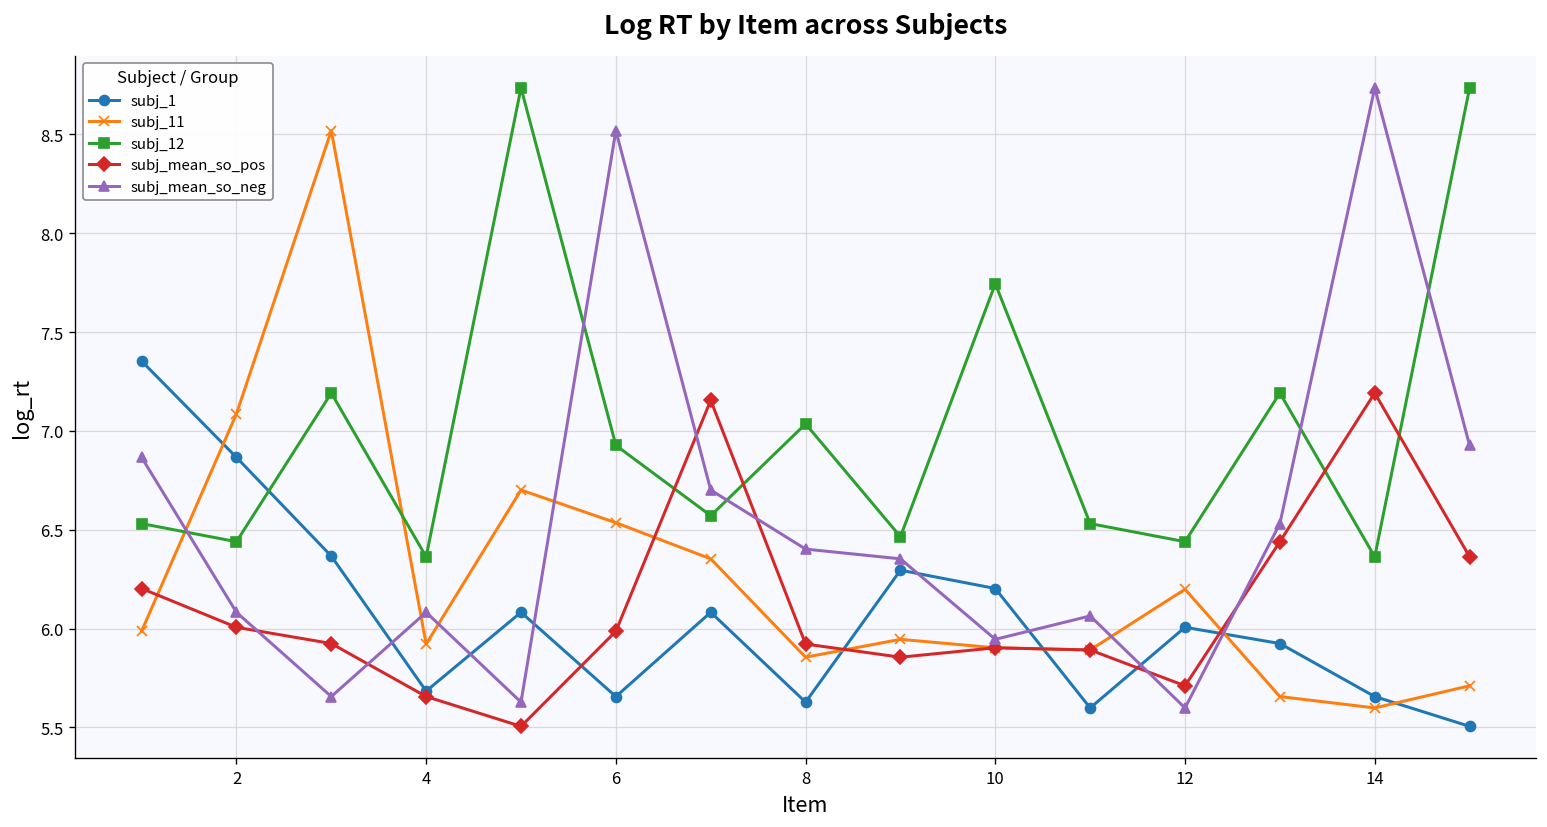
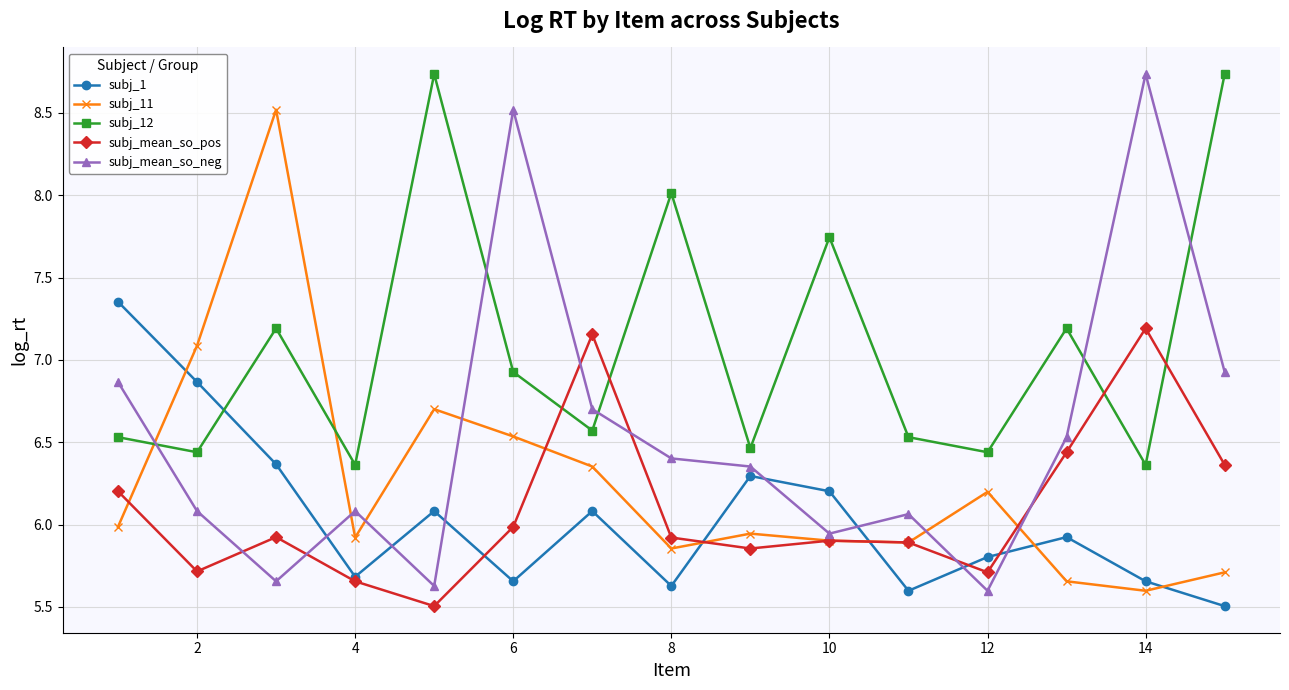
  {
    "subj_1": {
      "2": 6.87,
      "4": 5.68,
      "6": 5.66,
      "8": 5.63,
      "10": 6.20,
-     "12": 6.01,
+     "12": 5.80,
      "14": 5.66
    },
    "subj_11": {
      "2": 7.09,
      "4": 5.92,
      "6": 6.54,
      "8": 5.86,
      "12": 6.20,
      "14": 5.60
    },
    "subj_12": {
      "2": 6.44,
      "4": 6.36,
      "6": 6.93,
-     "8": 7.04,
+     "8": 8.01,
      "10": 7.74,
      "12": 6.44,
      "14": 6.36
    },
    "subj_mean_so_pos": {
-     "2": 6.01,
+     "2": 5.72,
      "4": 5.66,
      "6": 5.99,
      "8": 5.92,
      "12": 5.71,
      "14": 7.19
    },
    "subj_mean_so_neg": {
      "2": 6.08,
      "4": 6.08,
      "6": 8.52,
      "8": 6.40,
      "10": 5.95,
      "12": 5.60,
      "14": 8.74
    }
  }
